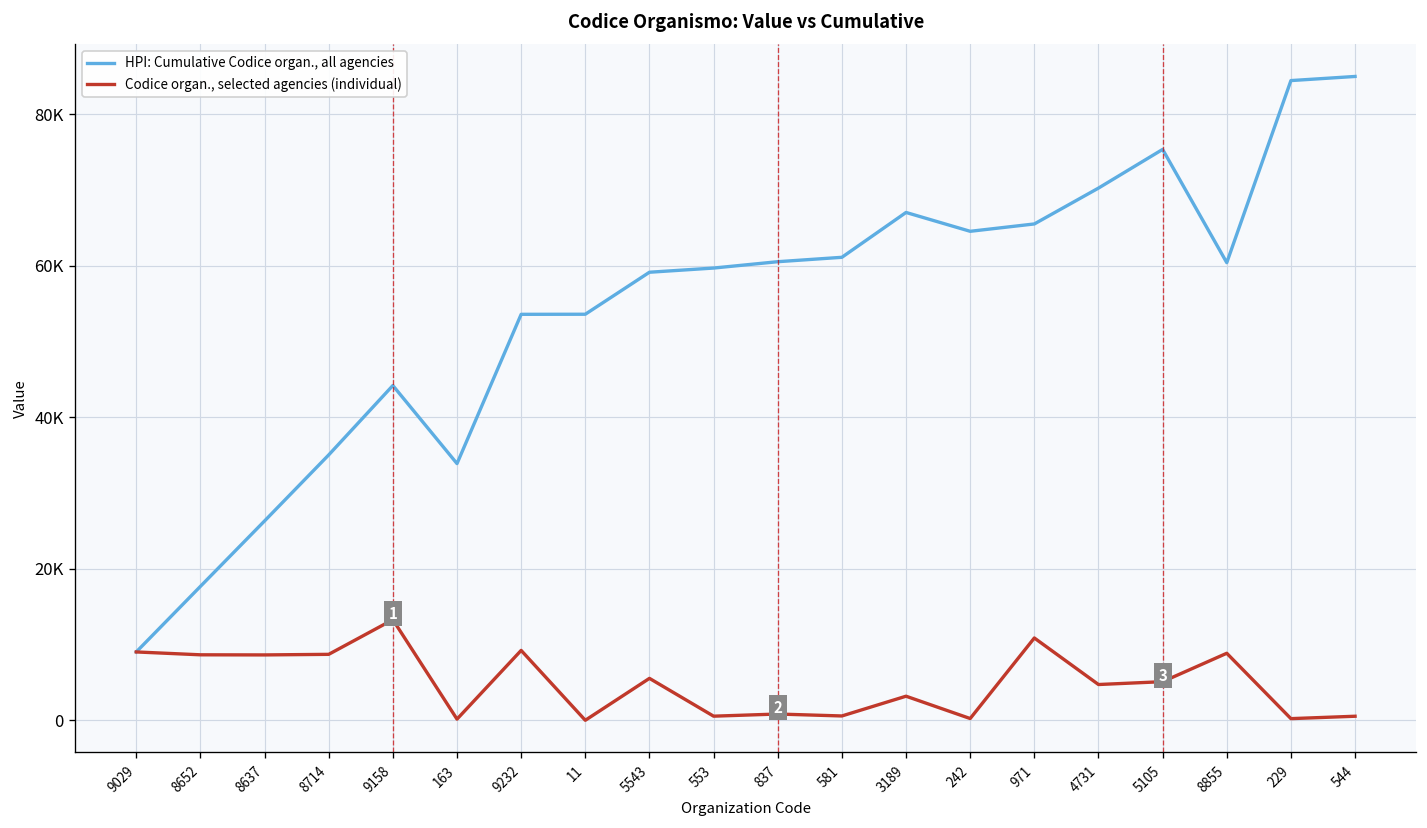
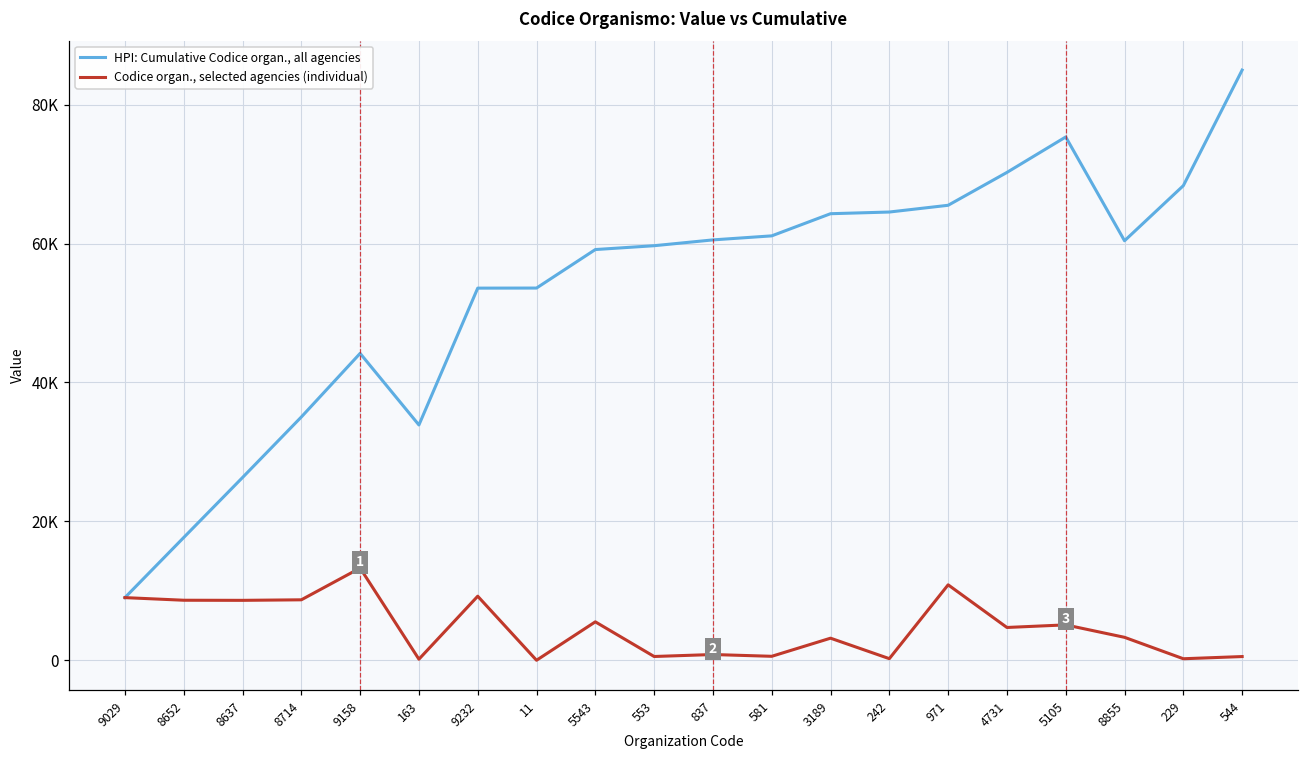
  {
    "HPI: Cumulative Codice organ., all agencies": {
      "8652": 18000,
      "8637": 26000,
      "8714": 35000,
      "9158": 44000,
      "163": 34000,
      "9232": 54000,
      "11": 54000,
      "5543": 59000,
      "553": 60000,
      "837": 61000,
      "581": 61000,
-     "3189": 67000,
+     "3189": 64000,
      "242": 65000,
      "971": 66000,
      "4731": 70000,
      "5105": 75000,
      "8855": 60000,
-     "229": 84000,
+     "229": 68000,
      "544": 85000
    },
    "Codice organ., selected agencies (individual)": {
      "8652": 9000,
      "8637": 9000,
      "8714": 9000,
      "163": 0,
      "9232": 9000,
      "11": 0,
      "5543": 6000,
      "553": 1000,
      "581": 1000,
      "3189": 3000,
      "242": 0,
      "971": 11000,
      "4731": 5000,
-     "8855": 9000,
+     "8855": 3000,
      "229": 0,
      "544": 1000
    }
  }
